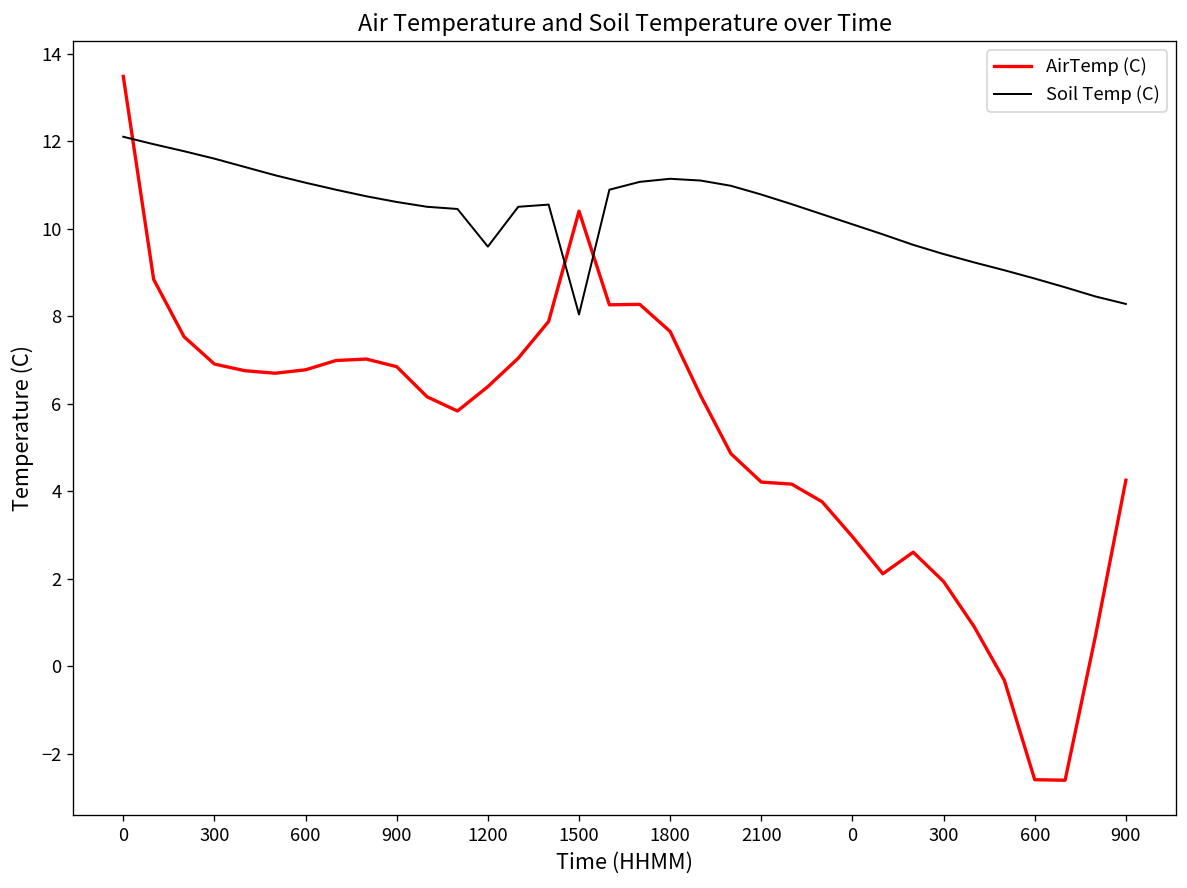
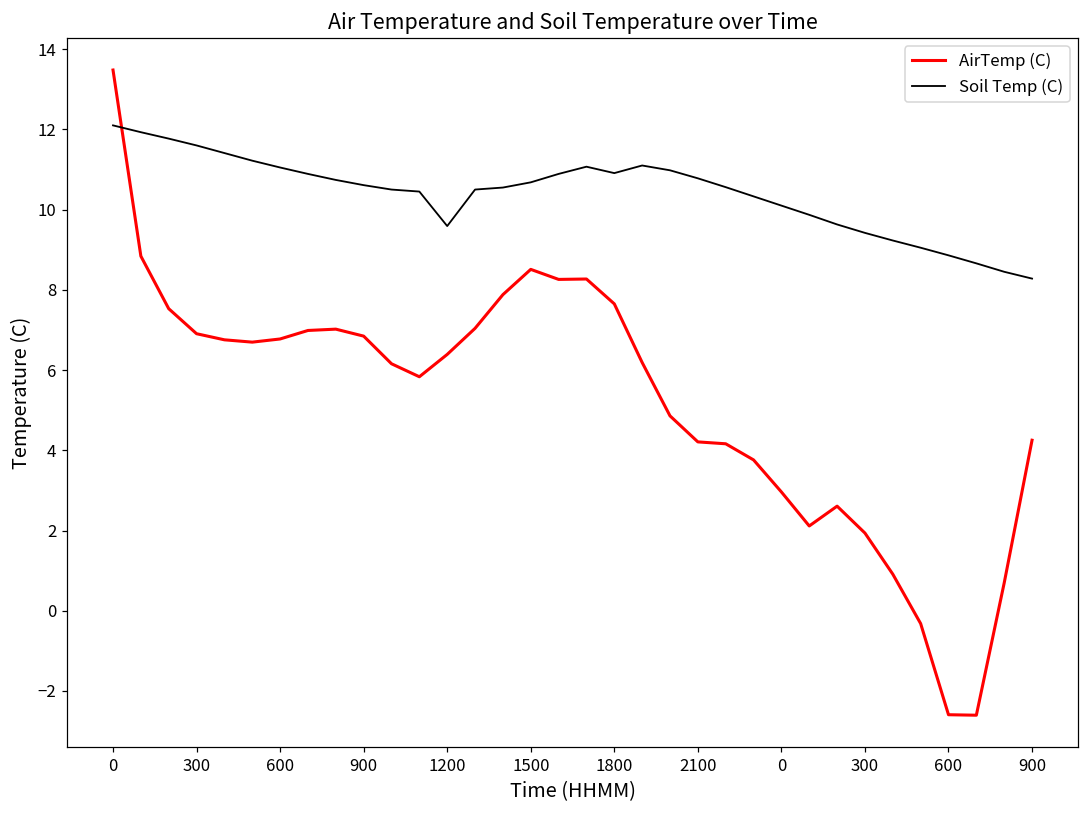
  {
    "AirTemp (C)": {
      "1200": 6.4,
-     "1500": 10.4,
+     "1500": 8.5,
      "1800": 7.7,
      "2100": 4.2
    },
    "Soil Temp (C)": {
      "1200": 9.6,
-     "1500": 8.0,
-     "1800": 11.1,
+     "1500": 10.7,
+     "1800": 10.9,
      "2100": 10.8
    }
  }
